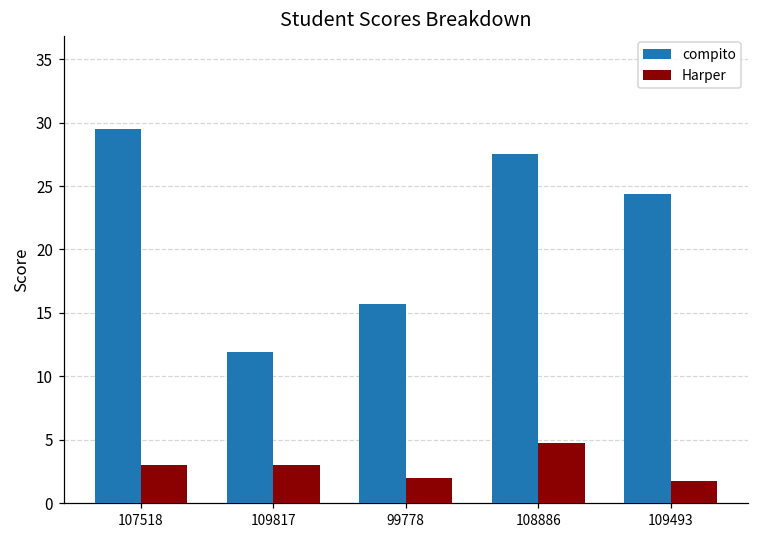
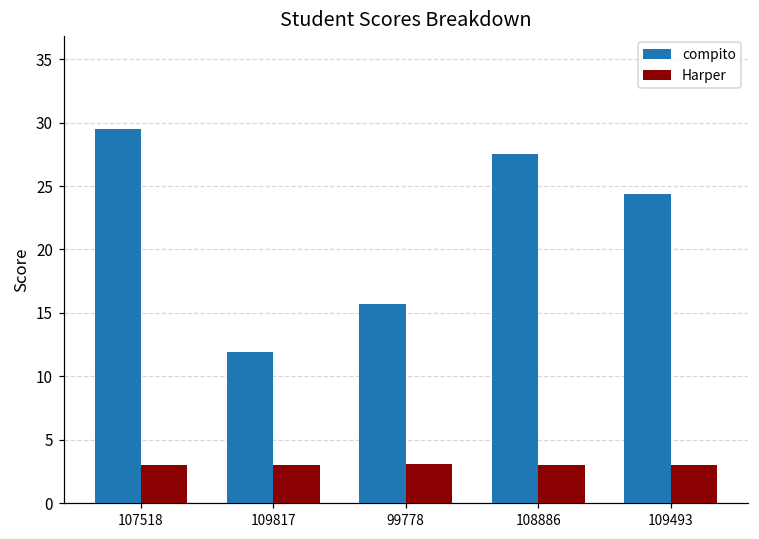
  {
    "compito": {
      "107518": 29.5,
      "109817": 11.9,
      "99778": 15.7,
      "108886": 27.5,
      "109493": 24.4
    },
    "Harper": {
      "107518": 3.0,
      "109817": 3.0,
-     "99778": 2.0,
-     "108886": 4.7,
-     "109493": 1.7
+     "99778": 3.1,
+     "108886": 3.0,
+     "109493": 3.0
    }
  }
